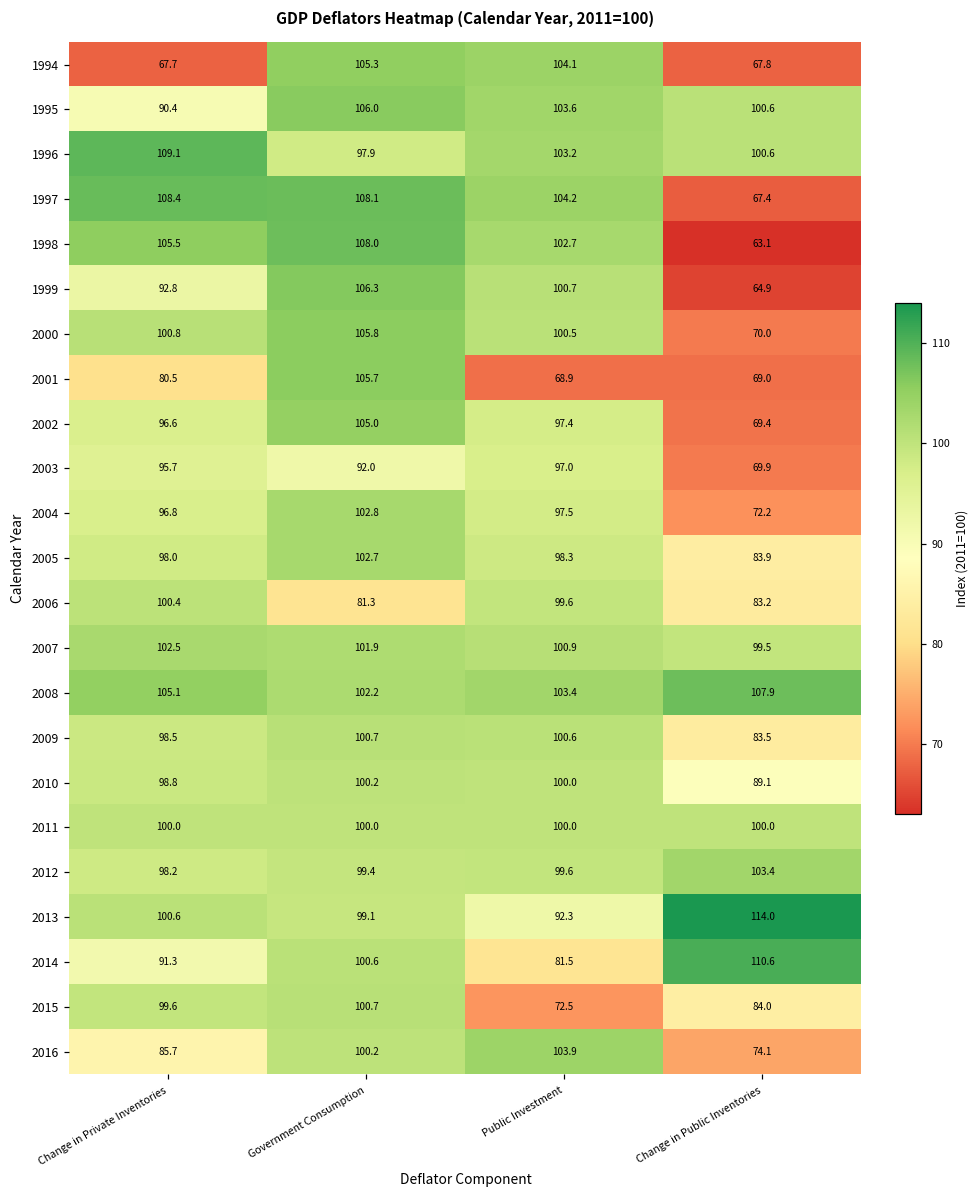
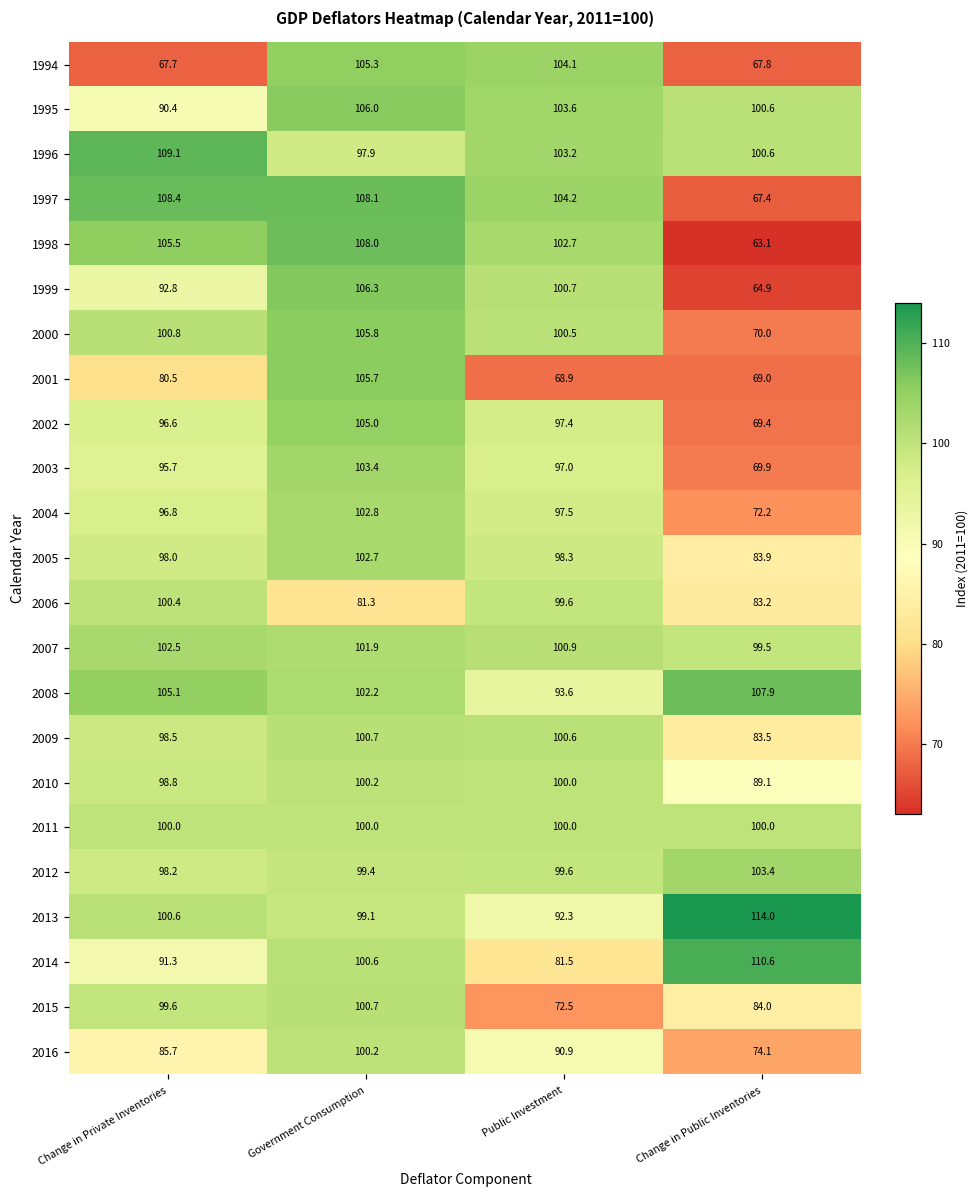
  {
    "1994": {
      "Change in Private Inventories": 67.7,
      "Government Consumption": 105.3,
      "Public Investment": 104.1,
      "Change in Public Inventories": 67.8
    },
    "1995": {
      "Change in Private Inventories": 90.4,
      "Government Consumption": 106.0,
      "Public Investment": 103.6,
      "Change in Public Inventories": 100.6
    },
    "1996": {
      "Change in Private Inventories": 109.1,
      "Government Consumption": 97.9,
      "Public Investment": 103.2,
      "Change in Public Inventories": 100.6
    },
    "1997": {
      "Change in Private Inventories": 108.4,
      "Government Consumption": 108.1,
      "Public Investment": 104.2,
      "Change in Public Inventories": 67.4
    },
    "1998": {
      "Change in Private Inventories": 105.5,
      "Government Consumption": 108.0,
      "Public Investment": 102.7,
      "Change in Public Inventories": 63.1
    },
    "1999": {
      "Change in Private Inventories": 92.8,
      "Government Consumption": 106.3,
      "Public Investment": 100.7,
      "Change in Public Inventories": 64.9
    },
    "2000": {
      "Change in Private Inventories": 100.8,
      "Government Consumption": 105.8,
      "Public Investment": 100.5,
      "Change in Public Inventories": 70.0
    },
    "2001": {
      "Change in Private Inventories": 80.5,
      "Government Consumption": 105.7,
      "Public Investment": 68.9,
      "Change in Public Inventories": 69.0
    },
    "2002": {
      "Change in Private Inventories": 96.6,
      "Government Consumption": 105.0,
      "Public Investment": 97.4,
      "Change in Public Inventories": 69.4
    },
    "2003": {
      "Change in Private Inventories": 95.7,
-     "Government Consumption": 92.0,
+     "Government Consumption": 103.4,
      "Public Investment": 97.0,
      "Change in Public Inventories": 69.9
    },
    "2004": {
      "Change in Private Inventories": 96.8,
      "Government Consumption": 102.8,
      "Public Investment": 97.5,
      "Change in Public Inventories": 72.2
    },
    "2005": {
      "Change in Private Inventories": 98.0,
      "Government Consumption": 102.7,
      "Public Investment": 98.3,
      "Change in Public Inventories": 83.9
    },
    "2006": {
      "Change in Private Inventories": 100.4,
      "Government Consumption": 81.3,
      "Public Investment": 99.6,
      "Change in Public Inventories": 83.2
    },
    "2007": {
      "Change in Private Inventories": 102.5,
      "Government Consumption": 101.9,
      "Public Investment": 100.9,
      "Change in Public Inventories": 99.5
    },
    "2008": {
      "Change in Private Inventories": 105.1,
      "Government Consumption": 102.2,
-     "Public Investment": 103.4,
+     "Public Investment": 93.6,
      "Change in Public Inventories": 107.9
    },
    "2009": {
      "Change in Private Inventories": 98.5,
      "Government Consumption": 100.7,
      "Public Investment": 100.6,
      "Change in Public Inventories": 83.5
    },
    "2010": {
      "Change in Private Inventories": 98.8,
      "Government Consumption": 100.2,
      "Public Investment": 100.0,
      "Change in Public Inventories": 89.1
    },
    "2011": {
      "Change in Private Inventories": 100.0,
      "Government Consumption": 100.0,
      "Public Investment": 100.0,
      "Change in Public Inventories": 100.0
    },
    "2012": {
      "Change in Private Inventories": 98.2,
      "Government Consumption": 99.4,
      "Public Investment": 99.6,
      "Change in Public Inventories": 103.4
    },
    "2013": {
      "Change in Private Inventories": 100.6,
      "Government Consumption": 99.1,
      "Public Investment": 92.3,
      "Change in Public Inventories": 114.0
    },
    "2014": {
      "Change in Private Inventories": 91.3,
      "Government Consumption": 100.6,
      "Public Investment": 81.5,
      "Change in Public Inventories": 110.6
    },
    "2015": {
      "Change in Private Inventories": 99.6,
      "Government Consumption": 100.7,
      "Public Investment": 72.5,
      "Change in Public Inventories": 84.0
    },
    "2016": {
      "Change in Private Inventories": 85.7,
      "Government Consumption": 100.2,
-     "Public Investment": 103.9,
+     "Public Investment": 90.9,
      "Change in Public Inventories": 74.1
    }
  }
